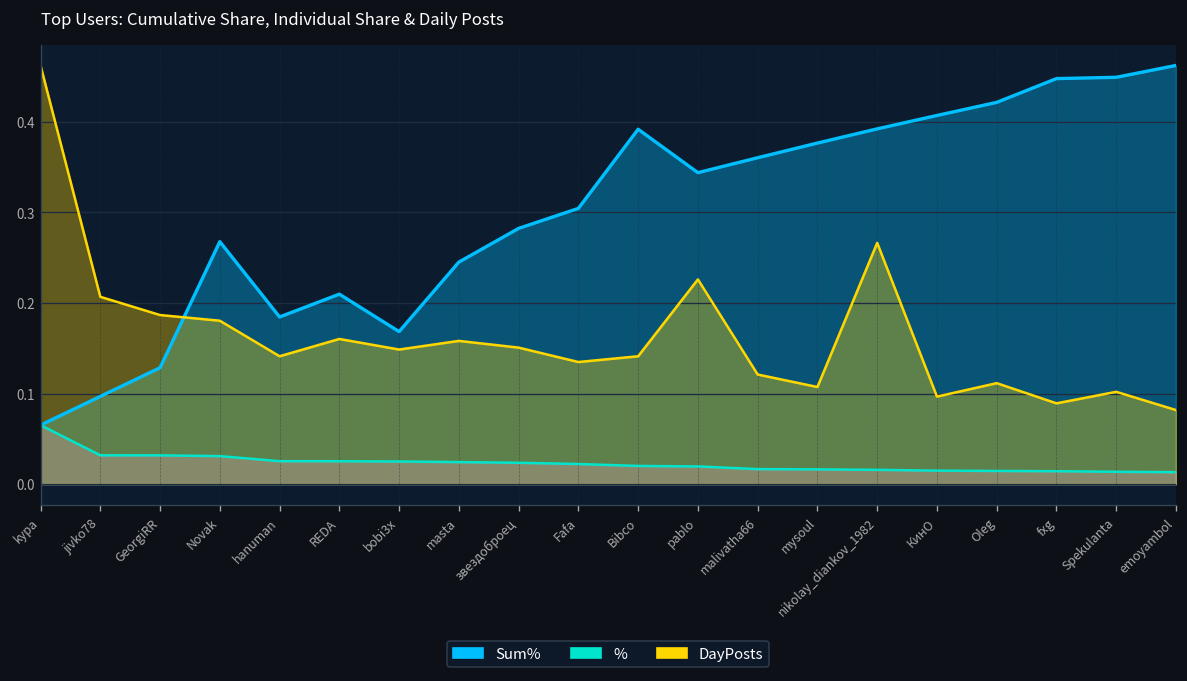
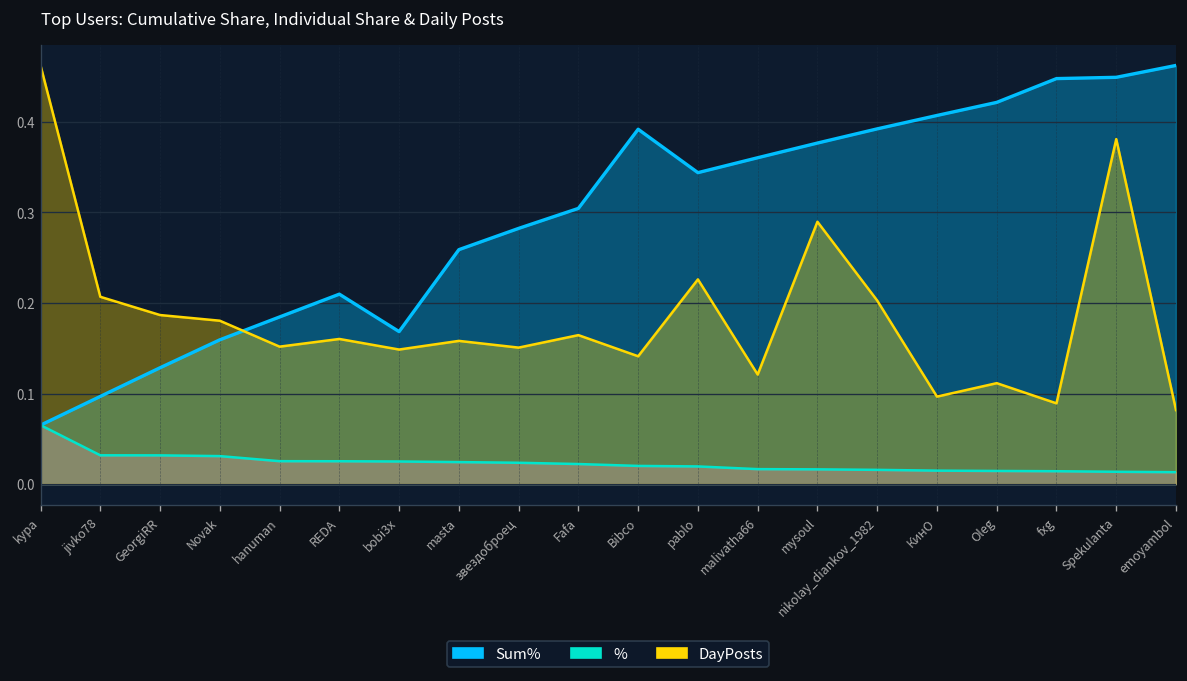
  {
    "Sum%": {
      "jivko78": 0.10,
      "GeorgiRR": 0.13,
-     "Novak": 0.27,
+     "Novak": 0.16,
      "hanuman": 0.18,
      "REDA": 0.21,
      "bobi3x": 0.17,
-     "masta": 0.25,
+     "masta": 0.26,
      "звездоброец": 0.28,
      "Fafa": 0.30,
      "Bibco": 0.39,
      "pablo": 0.34,
      "malivatha66": 0.36,
      "mysoul": 0.38,
      "nikolay_diankov_1982": 0.39,
      "КинО": 0.41,
      "Oleg": 0.42,
      "fxg": 0.45,
      "Spekulanta": 0.45,
      "emoyambol": 0.46
    },
    "DayPosts": {
      "kypa": 0.46,
      "jivko78": 0.21,
      "GeorgiRR": 0.19,
      "Novak": 0.18,
-     "hanuman": 0.14,
+     "hanuman": 0.15,
      "REDA": 0.16,
      "bobi3x": 0.15,
      "masta": 0.16,
      "звездоброец": 0.15,
-     "Fafa": 0.13,
+     "Fafa": 0.16,
      "Bibco": 0.14,
      "pablo": 0.23,
      "malivatha66": 0.12,
-     "mysoul": 0.11,
-     "nikolay_diankov_1982": 0.27,
+     "mysoul": 0.29,
+     "nikolay_diankov_1982": 0.20,
      "КинО": 0.10,
      "Oleg": 0.11,
      "fxg": 0.09,
-     "Spekulanta": 0.10,
+     "Spekulanta": 0.38,
      "emoyambol": 0.08
    }
  }
